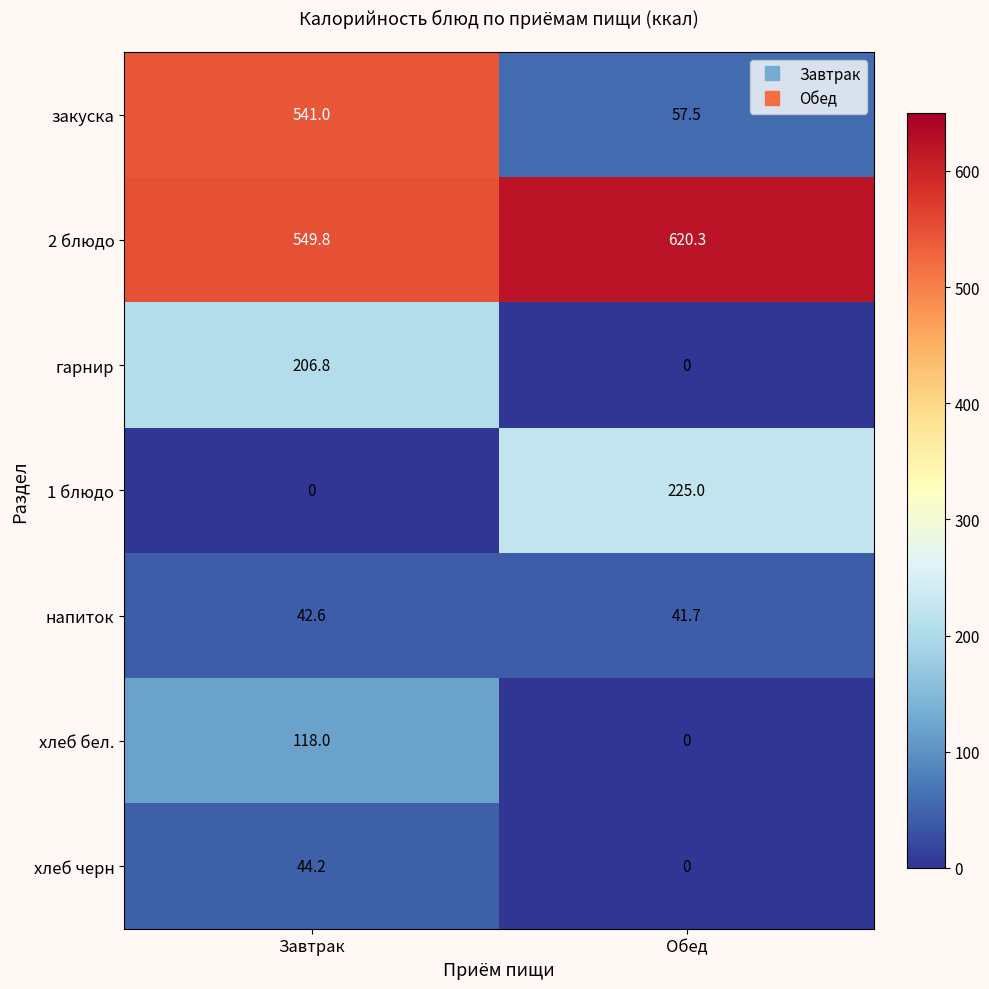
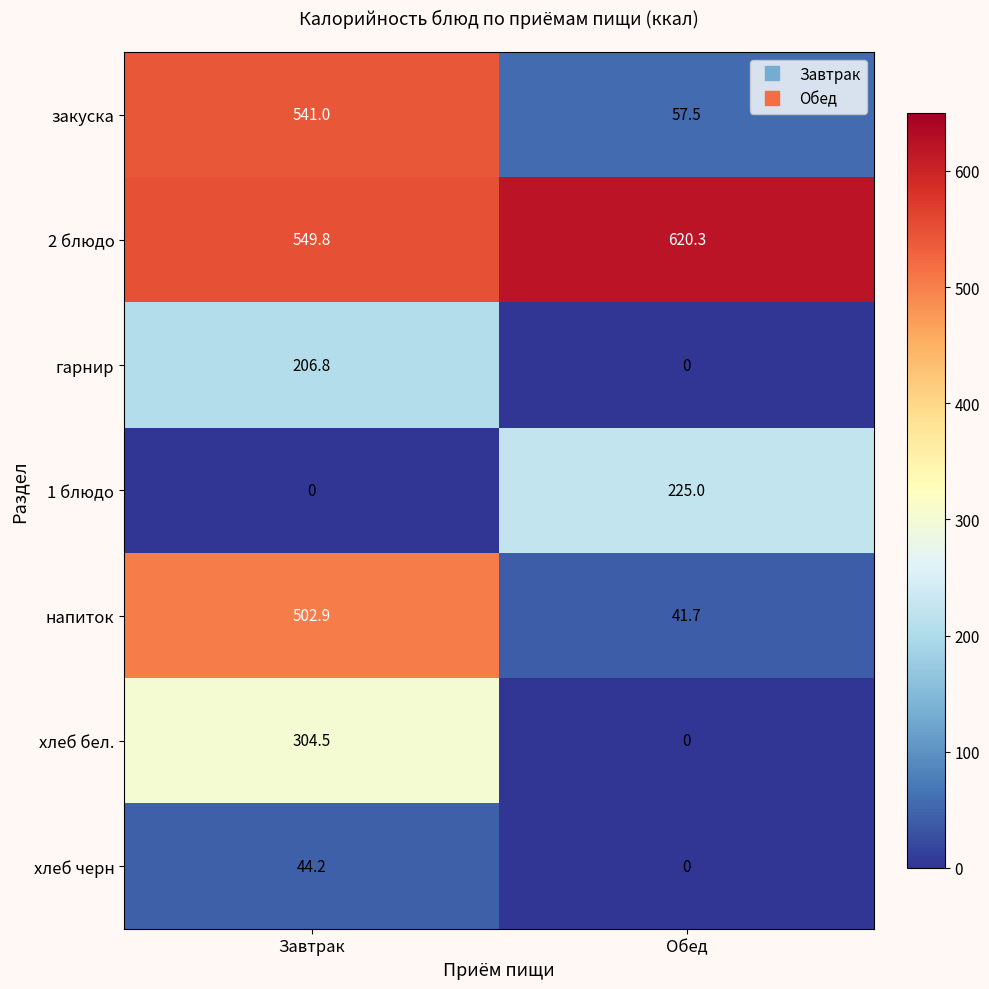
  {
    "закуска": {
      "Завтрак": 541.0,
      "Обед": 57.5
    },
    "2 блюдо": {
      "Завтрак": 549.8,
      "Обед": 620.3
    },
    "гарнир": {
      "Завтрак": 206.8,
      "Обед": 0
    },
    "1 блюдо": {
      "Завтрак": 0,
      "Обед": 225.0
    },
    "напиток": {
-     "Завтрак": 42.6,
+     "Завтрак": 502.9,
      "Обед": 41.7
    },
    "хлеб бел.": {
-     "Завтрак": 118.0,
+     "Завтрак": 304.5,
      "Обед": 0
    },
    "хлеб черн": {
      "Завтрак": 44.2,
      "Обед": 0
    }
  }
